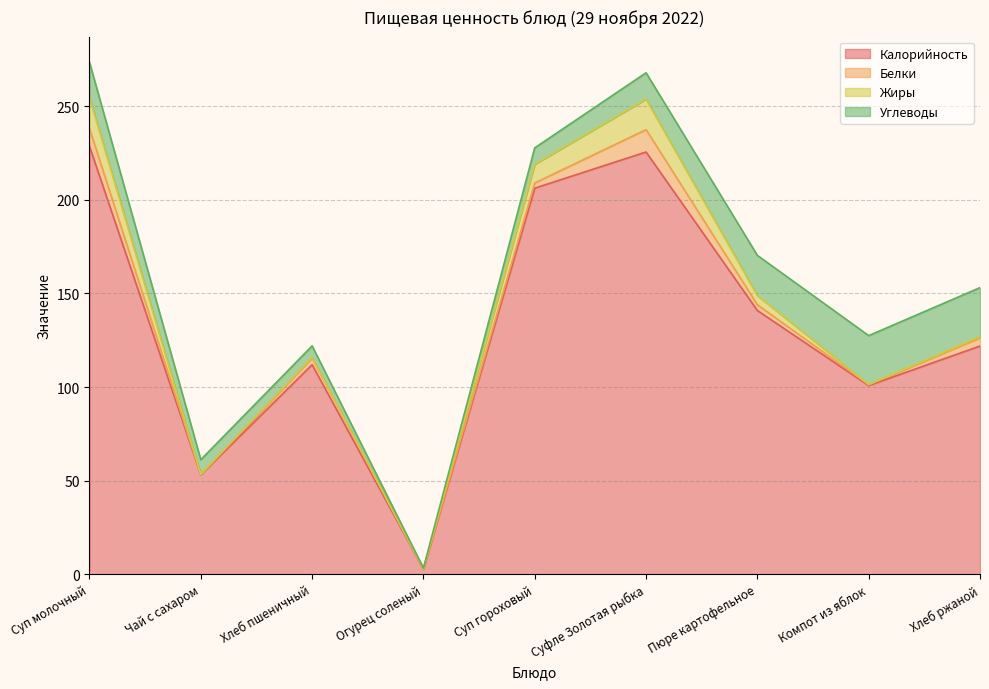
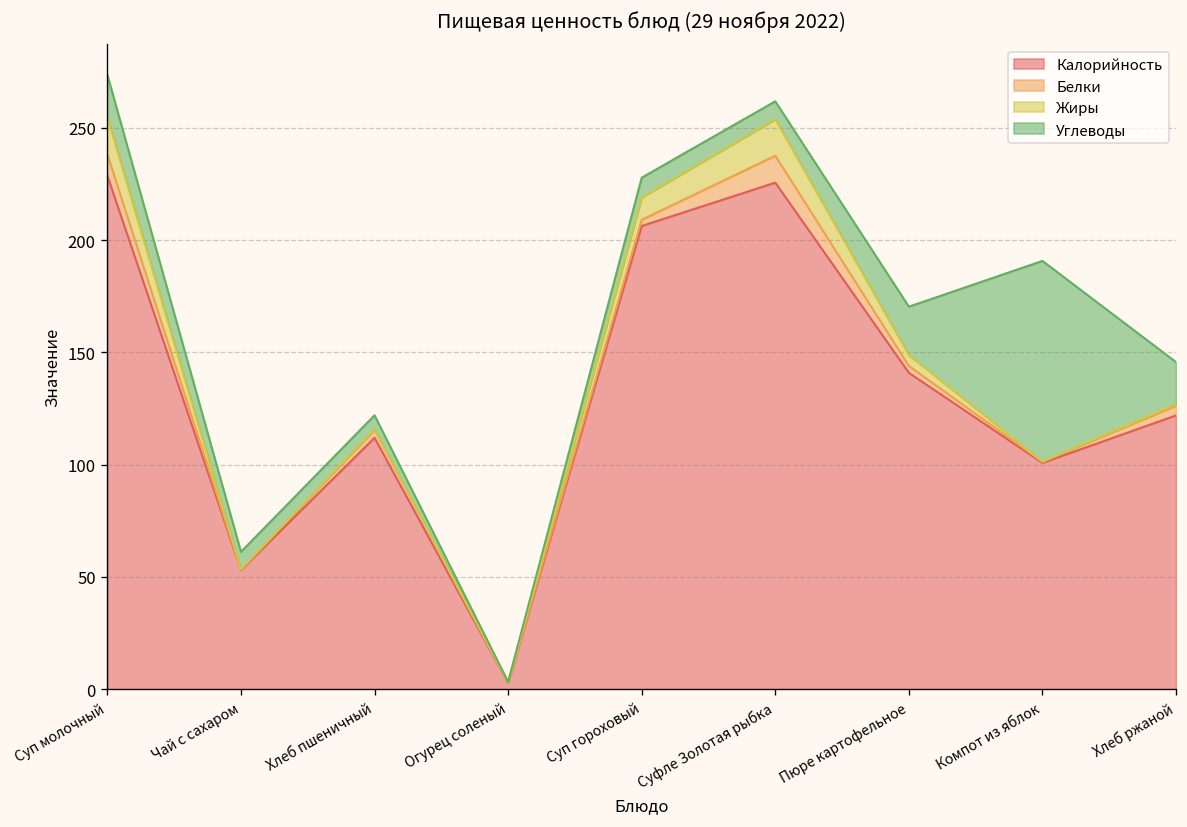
  {
    "Углеводы": {
      "Суп молочный": 19,
      "Чай с сахаром": 8,
      "Хлеб пшеничный": 6,
      "Суп гороховый": 9,
-     "Суфле Золотая рыбка": 14,
+     "Суфле Золотая рыбка": 8,
      "Пюре картофельное": 22,
-     "Компот из яблок": 26,
-     "Хлеб ржаной": 26
+     "Компот из яблок": 89,
+     "Хлеб ржаной": 19
    }
  }
